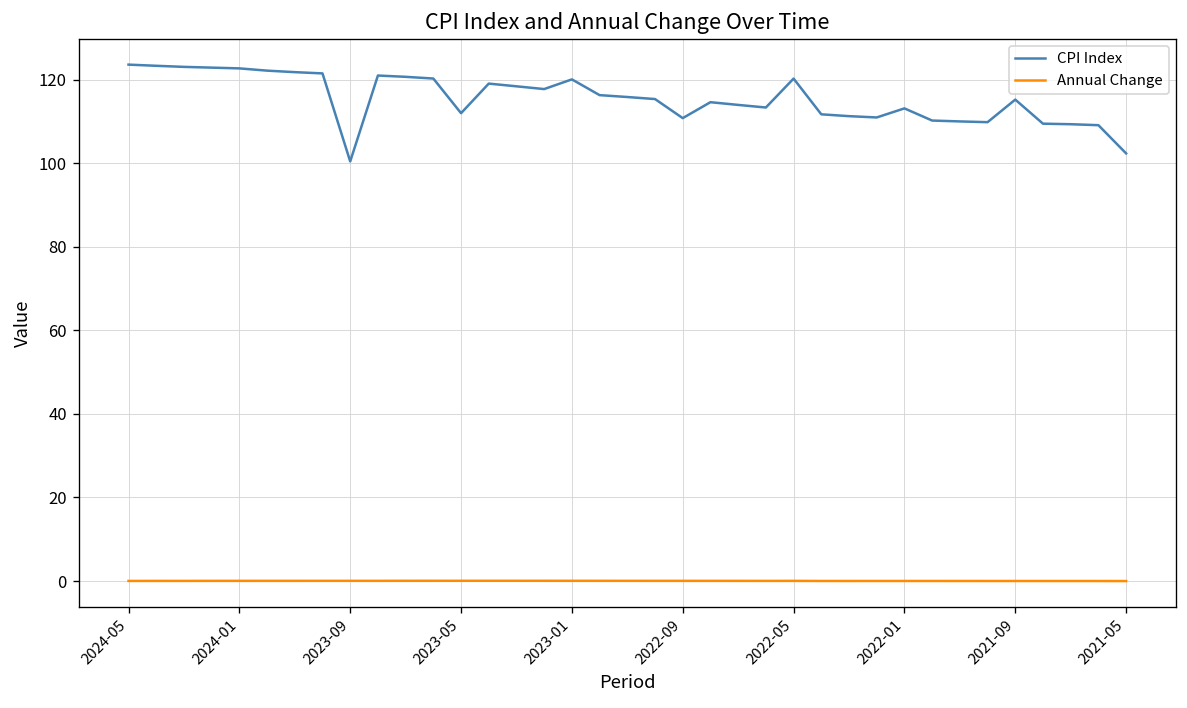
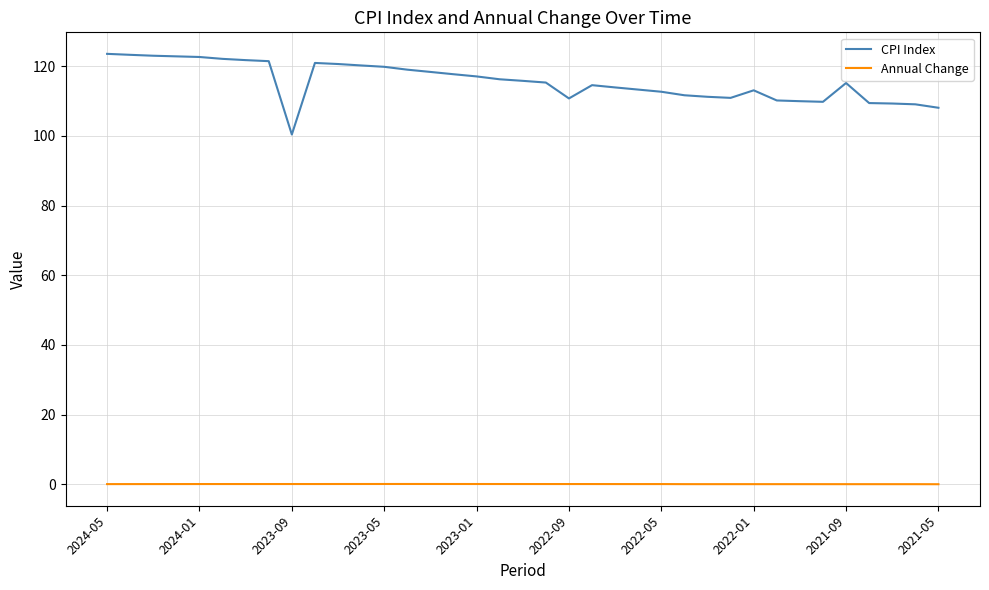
  {
    "CPI Index": {
      "2024-05": 124,
      "2024-01": 123,
      "2023-09": 100,
-     "2023-05": 112,
-     "2023-01": 120,
+     "2023-05": 120,
+     "2023-01": 117,
      "2022-09": 111,
-     "2022-05": 120,
+     "2022-05": 113,
      "2022-01": 113,
      "2021-09": 115,
-     "2021-05": 102
+     "2021-05": 108
    },
    "Annual Change": {
      "2024-05": 0,
      "2024-01": 0,
      "2023-09": 0,
      "2023-05": 0,
      "2023-01": 0,
      "2022-09": 0,
      "2022-05": 0,
      "2022-01": 0,
      "2021-09": 0,
      "2021-05": 0
    }
  }
